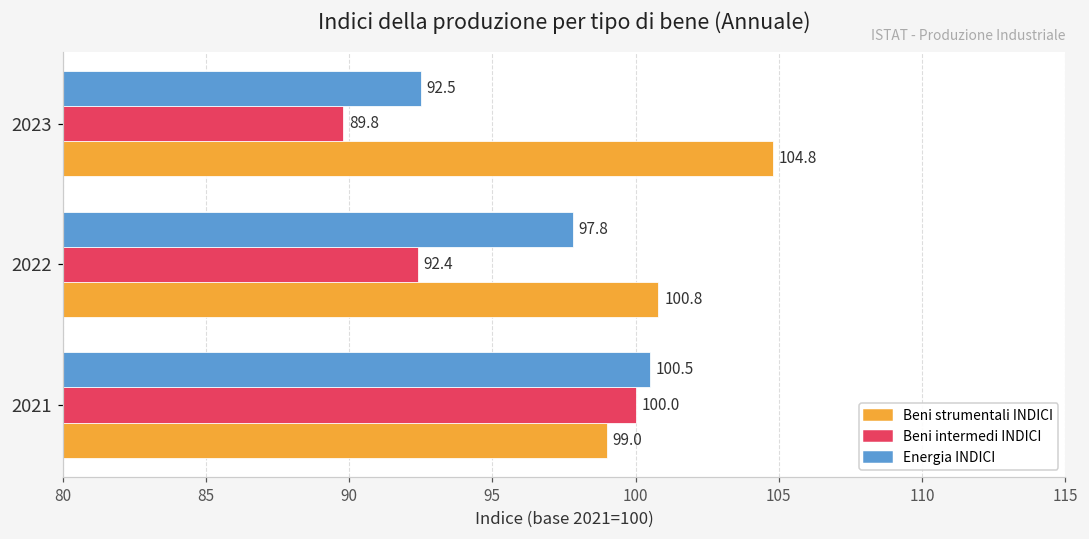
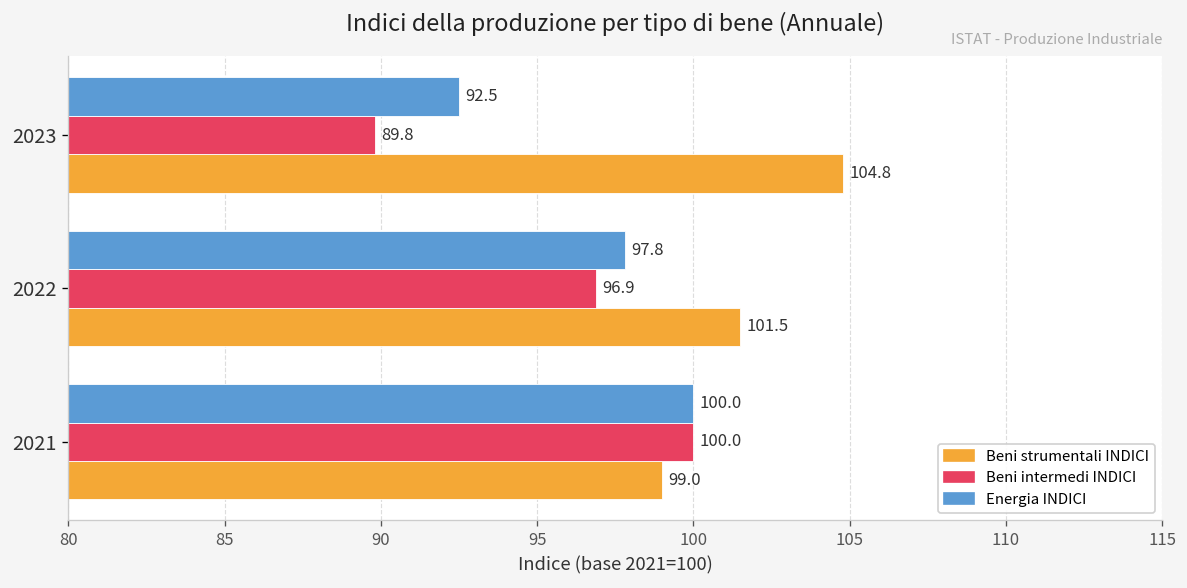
  {
    "Beni strumentali INDICI": {
      "2023": 104.8,
-     "2022": 100.8,
+     "2022": 101.5,
      "2021": 99.0
    },
    "Beni intermedi INDICI": {
      "2023": 89.8,
-     "2022": 92.4,
+     "2022": 96.9,
      "2021": 100.0
    },
    "Energia INDICI": {
      "2023": 92.5,
      "2022": 97.8,
-     "2021": 100.5
+     "2021": 100.0
    }
  }
